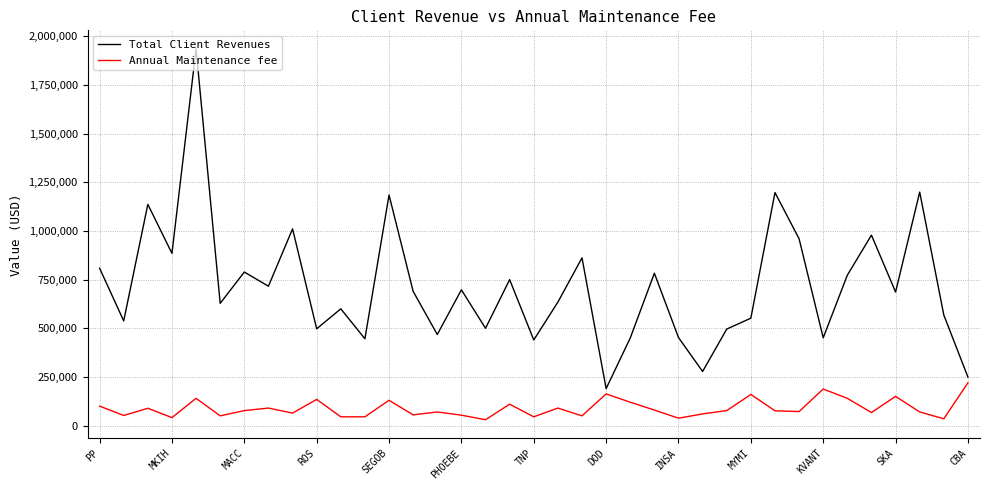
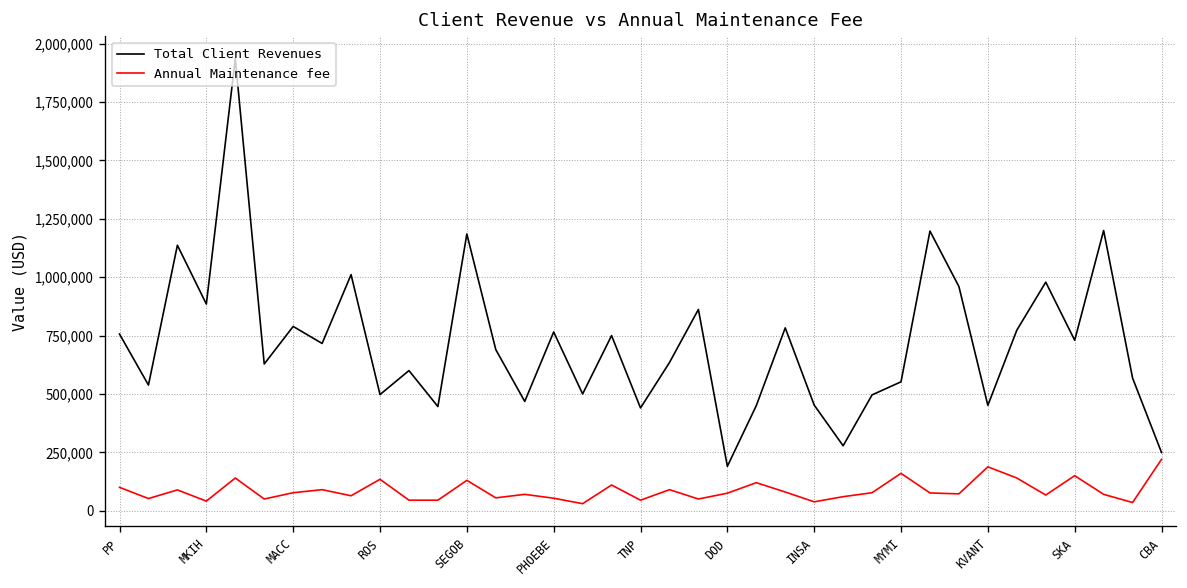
  {
    "Total Client Revenues": {
-     "PP": "810,000",
+     "PP": "760,000",
      "MKIH": "890,000",
      "MACC": "790,000",
      "ROS": "500,000",
      "SEGOB": "1,190,000",
-     "PHOEBE": "700,000",
+     "PHOEBE": "770,000",
      "TNP": "440,000",
      "DOD": "190,000",
      "INSA": "450,000",
      "MYMI": "550,000",
      "KVANT": "450,000",
-     "SKA": "690,000",
+     "SKA": "730,000",
      "CBA": "250,000"
    },
    "Annual Maintenance fee": {
      "PP": "100,000",
      "MKIH": "40,000",
      "MACC": "80,000",
      "ROS": "130,000",
      "SEGOB": "130,000",
      "PHOEBE": "50,000",
      "TNP": "50,000",
-     "DOD": "160,000",
+     "DOD": "80,000",
      "INSA": "40,000",
      "MYMI": "160,000",
      "KVANT": "190,000",
      "SKA": "150,000",
      "CBA": "220,000"
    }
  }
